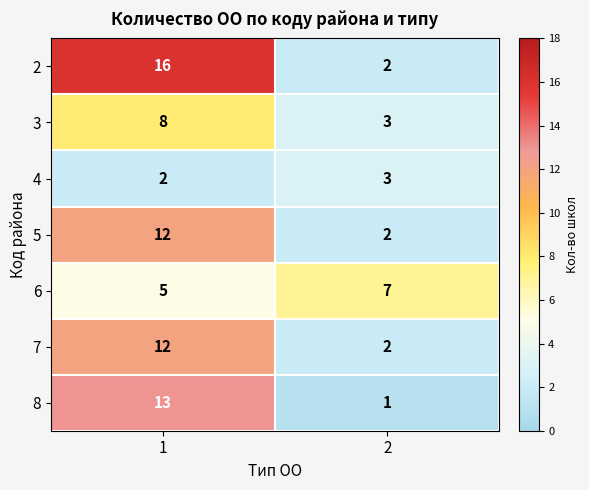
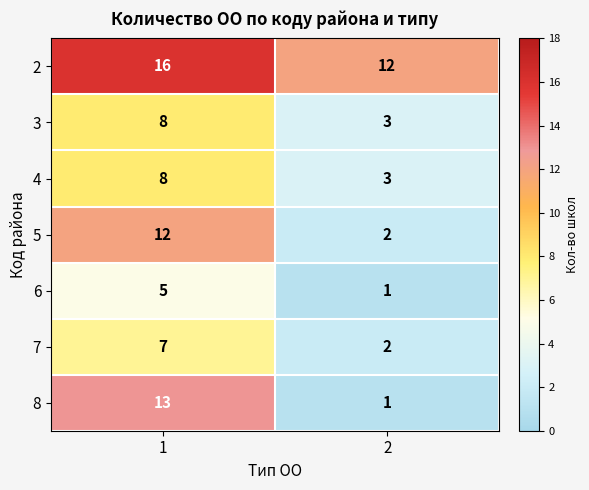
  {
    "2": {
      "1": 16,
-     "2": 2
+     "2": 12
    },
    "3": {
      "1": 8,
      "2": 3
    },
    "4": {
-     "1": 2,
+     "1": 8,
      "2": 3
    },
    "5": {
      "1": 12,
      "2": 2
    },
    "6": {
      "1": 5,
-     "2": 7
+     "2": 1
    },
    "7": {
-     "1": 12,
+     "1": 7,
      "2": 2
    },
    "8": {
      "1": 13,
      "2": 1
    }
  }
